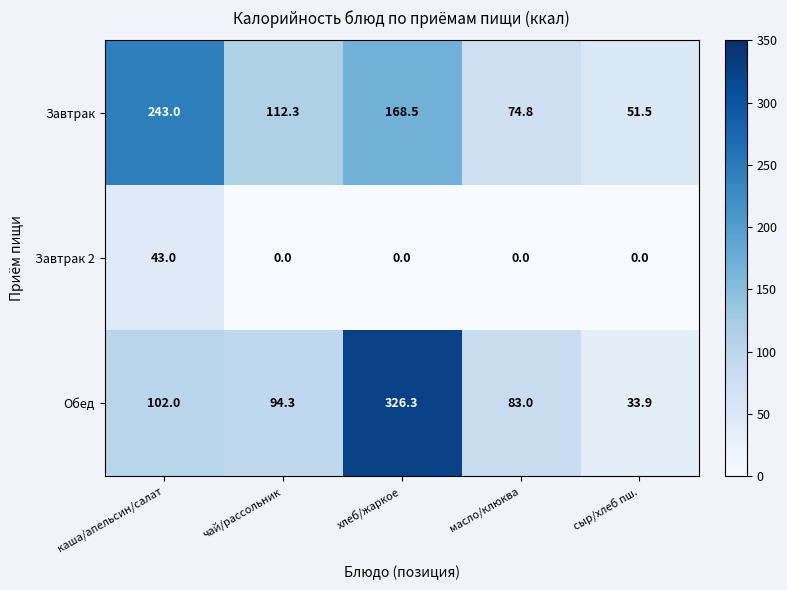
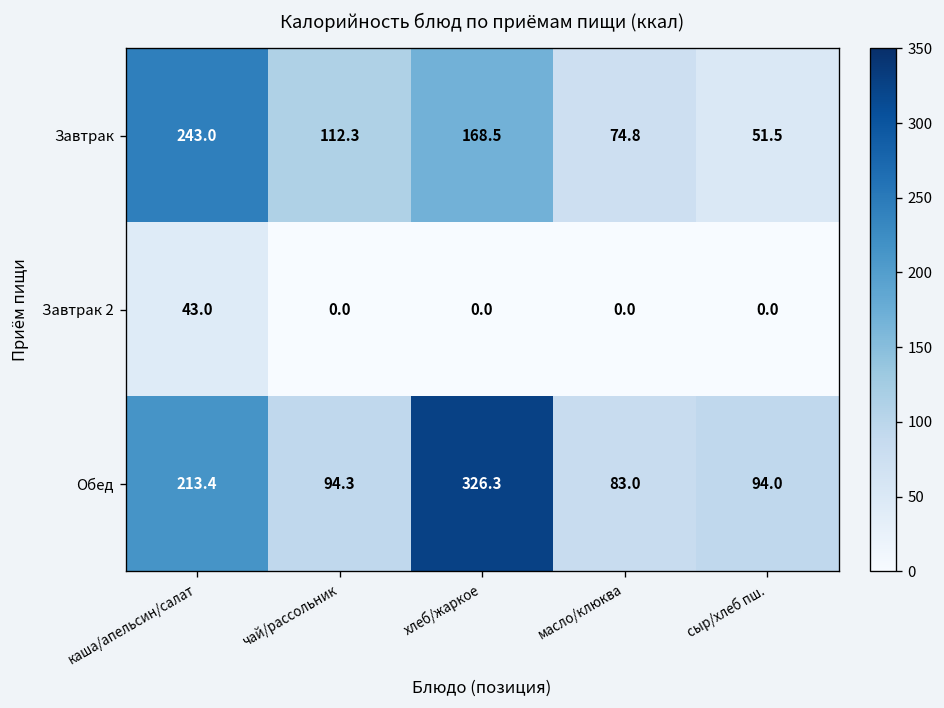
  {
    "Завтрак": {
      "каша/апельсин/салат": 243.0,
      "чай/рассольник": 112.3,
      "хлеб/жаркое": 168.5,
      "масло/клюква": 74.8,
      "сыр/хлеб пш.": 51.5
    },
    "Завтрак 2": {
      "каша/апельсин/салат": 43.0,
      "чай/рассольник": 0.0,
      "хлеб/жаркое": 0.0,
      "масло/клюква": 0.0,
      "сыр/хлеб пш.": 0.0
    },
    "Обед": {
-     "каша/апельсин/салат": 102.0,
+     "каша/апельсин/салат": 213.4,
      "чай/рассольник": 94.3,
      "хлеб/жаркое": 326.3,
      "масло/клюква": 83.0,
-     "сыр/хлеб пш.": 33.9
+     "сыр/хлеб пш.": 94.0
    }
  }
